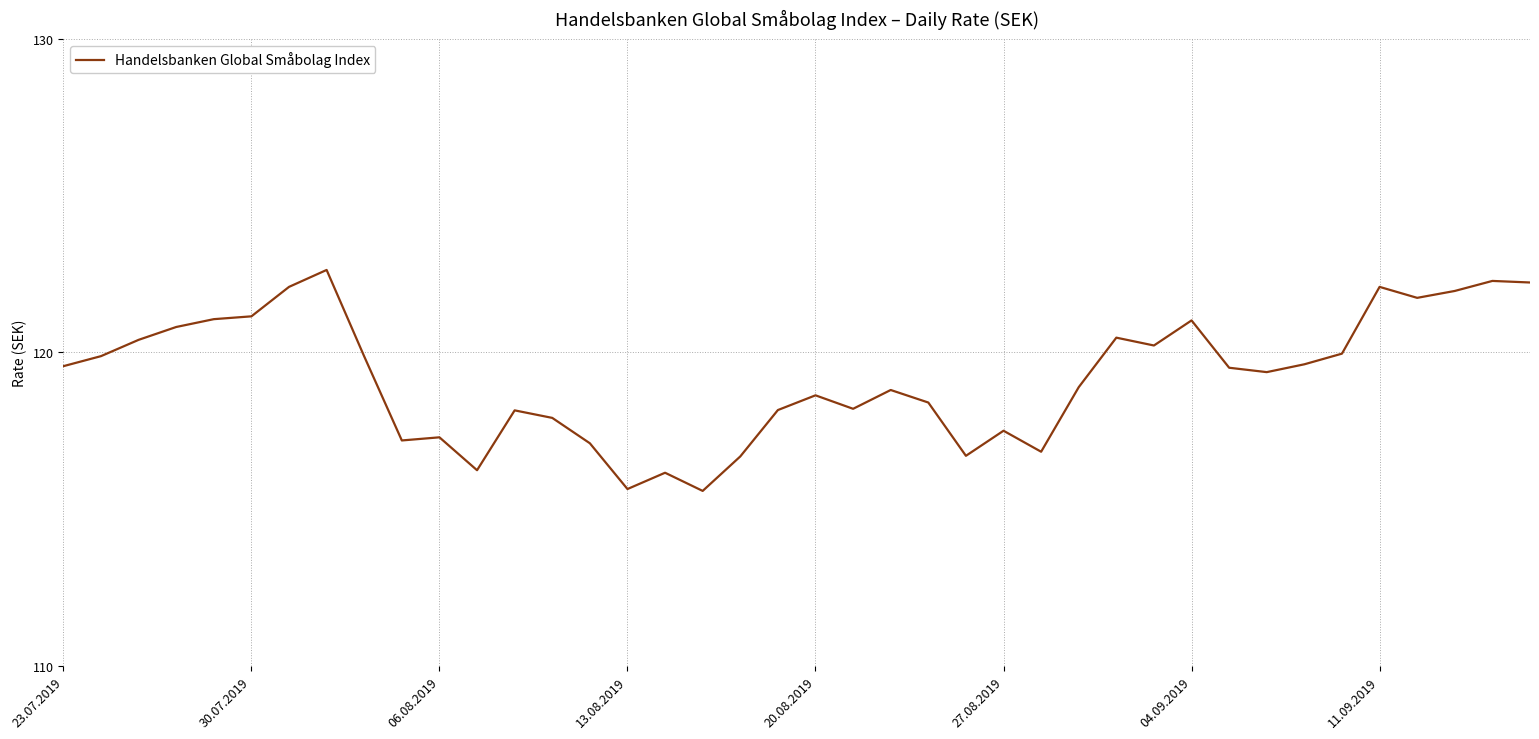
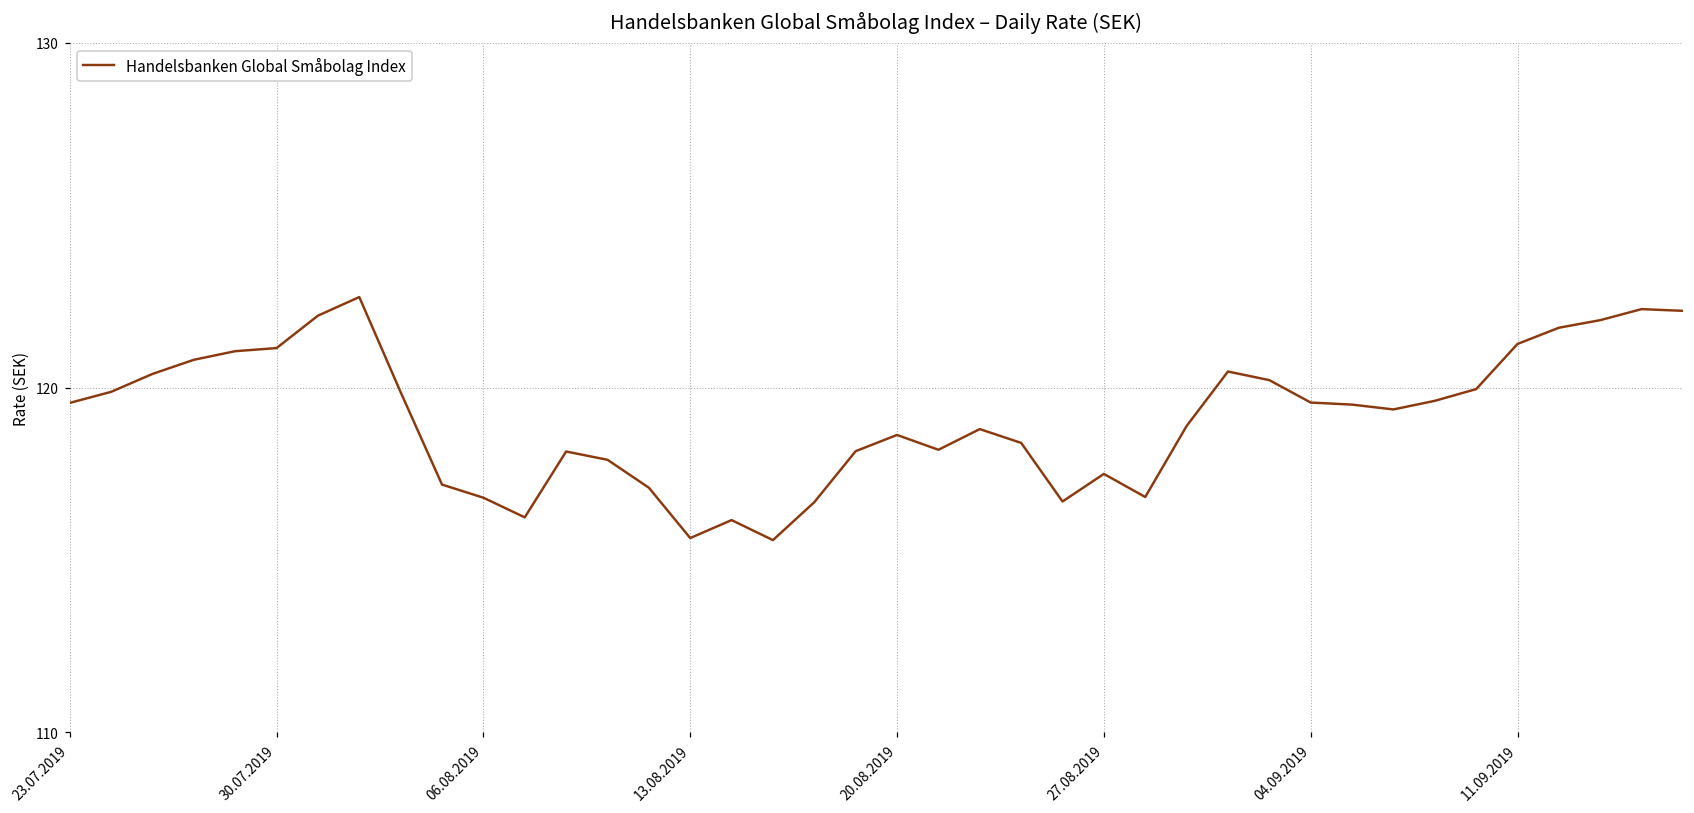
  {
    "23.07.2019": 119.6,
    "30.07.2019": 121.2,
-   "06.08.2019": 117.3,
+   "06.08.2019": 116.8,
    "13.08.2019": 115.6,
    "20.08.2019": 118.6,
    "27.08.2019": 117.5,
-   "04.09.2019": 121.0,
-   "11.09.2019": 122.1
+   "04.09.2019": 119.6,
+   "11.09.2019": 121.3
  }
